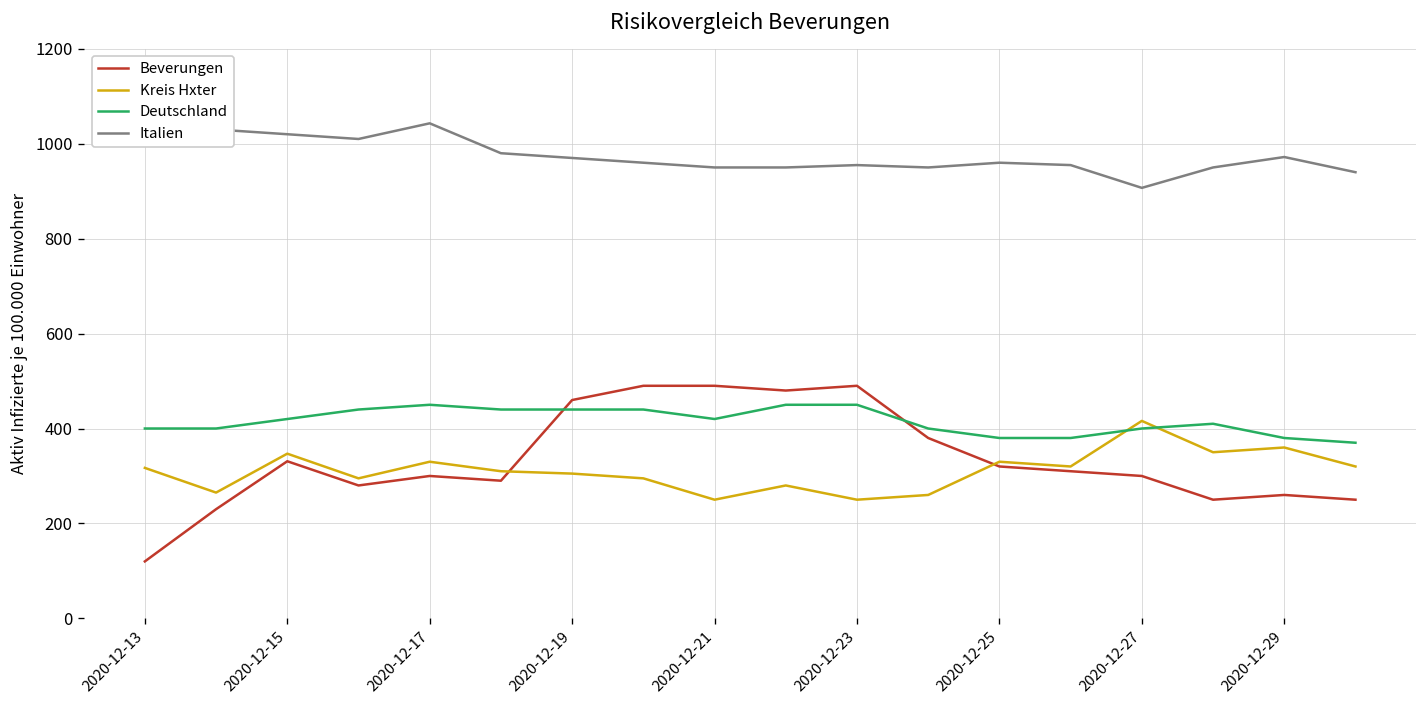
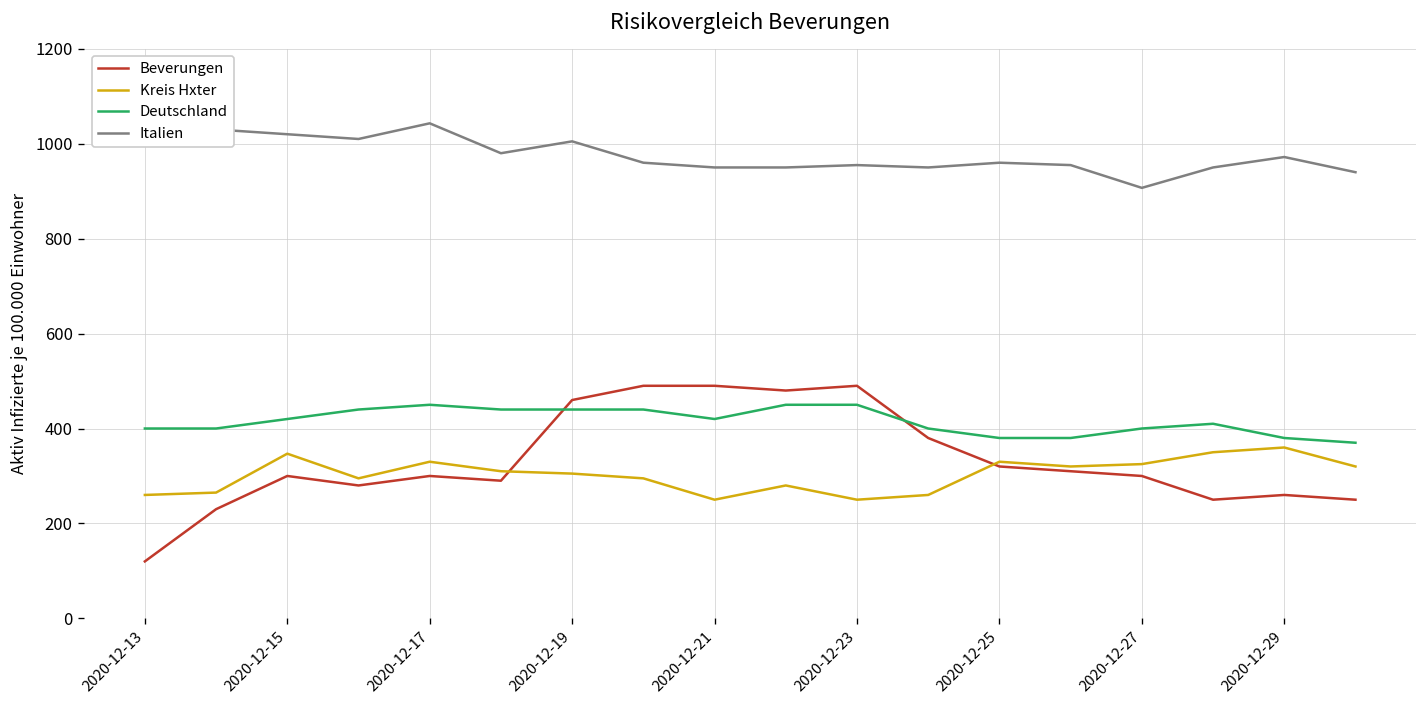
  {
    "Beverungen": {
      "2020-12-13": 120,
-     "2020-12-15": 330,
+     "2020-12-15": 300,
      "2020-12-17": 300,
      "2020-12-19": 460,
      "2020-12-21": 490,
      "2020-12-23": 490,
      "2020-12-25": 320,
      "2020-12-27": 300,
      "2020-12-29": 260
    },
    "Kreis Hxter": {
-     "2020-12-13": 320,
+     "2020-12-13": 260,
      "2020-12-15": 350,
      "2020-12-17": 330,
      "2020-12-19": 310,
      "2020-12-21": 250,
      "2020-12-23": 250,
      "2020-12-25": 330,
-     "2020-12-27": 420,
+     "2020-12-27": 330,
      "2020-12-29": 360
    },
    "Deutschland": {
      "2020-12-13": 400,
      "2020-12-15": 420,
      "2020-12-17": 450,
      "2020-12-19": 440,
      "2020-12-21": 420,
      "2020-12-23": 450,
      "2020-12-25": 380,
      "2020-12-27": 400,
      "2020-12-29": 380
    },
    "Italien": {
      "2020-12-15": 1020,
      "2020-12-17": 1040,
-     "2020-12-19": 970,
+     "2020-12-19": 1010,
      "2020-12-21": 950,
      "2020-12-23": 960,
      "2020-12-25": 960,
      "2020-12-27": 910,
      "2020-12-29": 970
    }
  }
